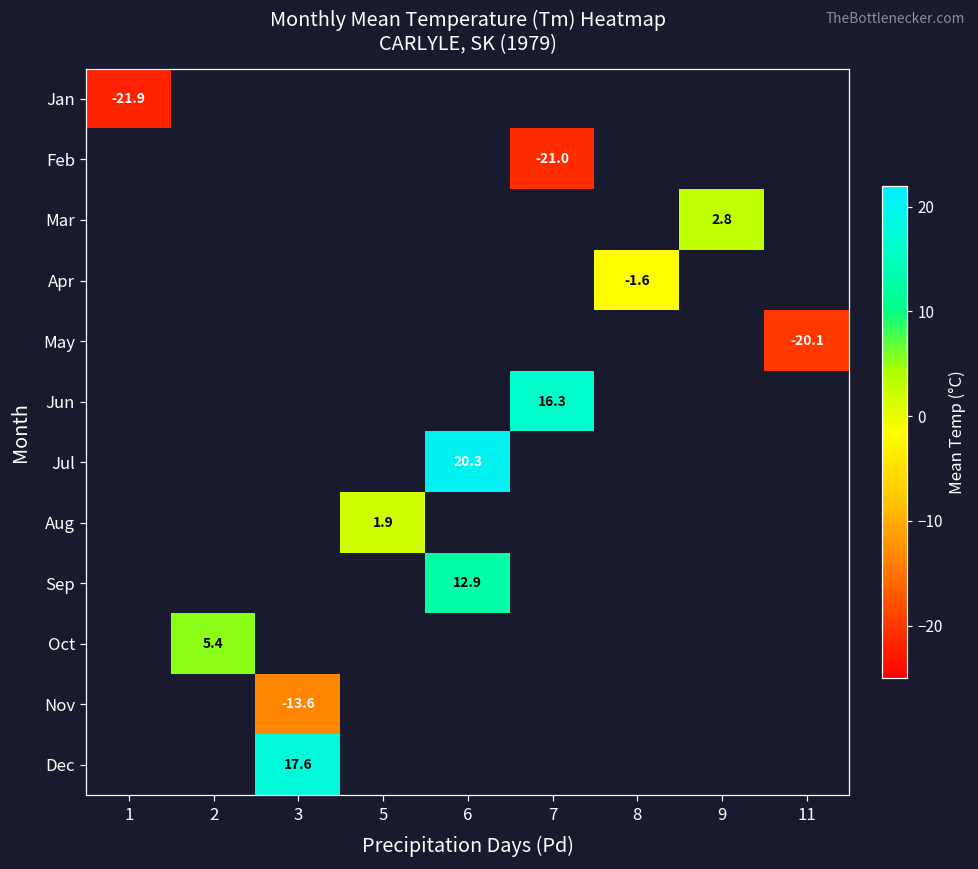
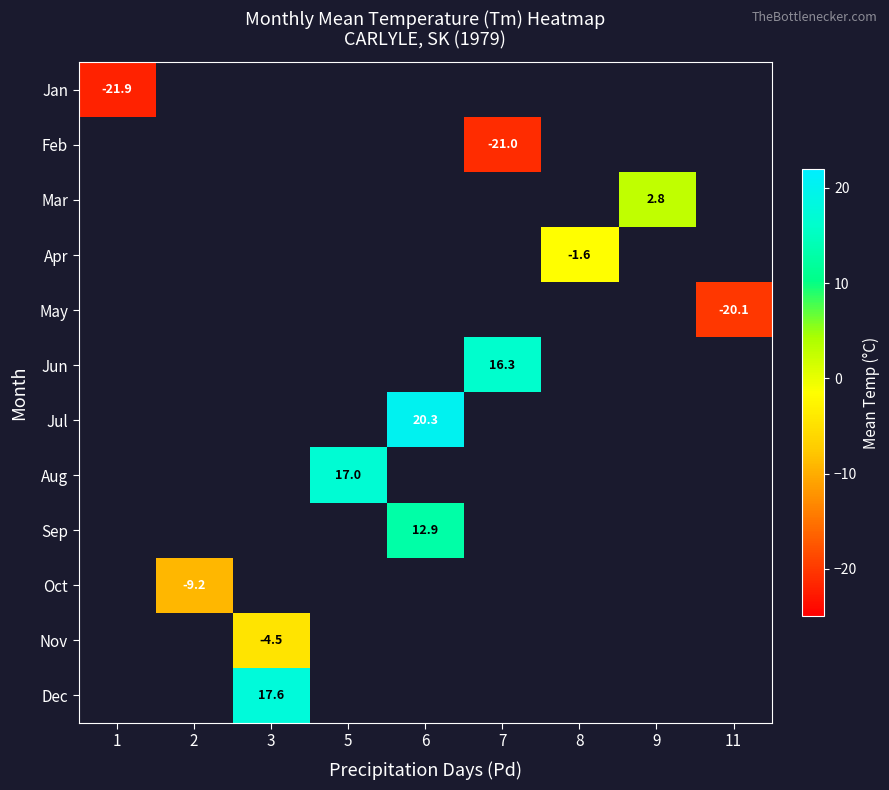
  {
    "Jan": {
      "1": -21.9
    },
    "Feb": {
      "7": -21.0
    },
    "Mar": {
      "9": 2.8
    },
    "Apr": {
      "8": -1.6
    },
    "May": {
      "11": -20.1
    },
    "Jun": {
      "7": 16.3
    },
    "Jul": {
      "6": 20.3
    },
    "Aug": {
-     "5": 1.9
+     "5": 17.0
    },
    "Sep": {
      "6": 12.9
    },
    "Oct": {
-     "2": 5.4
+     "2": -9.2
    },
    "Nov": {
-     "3": -13.6
+     "3": -4.5
    },
    "Dec": {
      "3": 17.6
    }
  }
